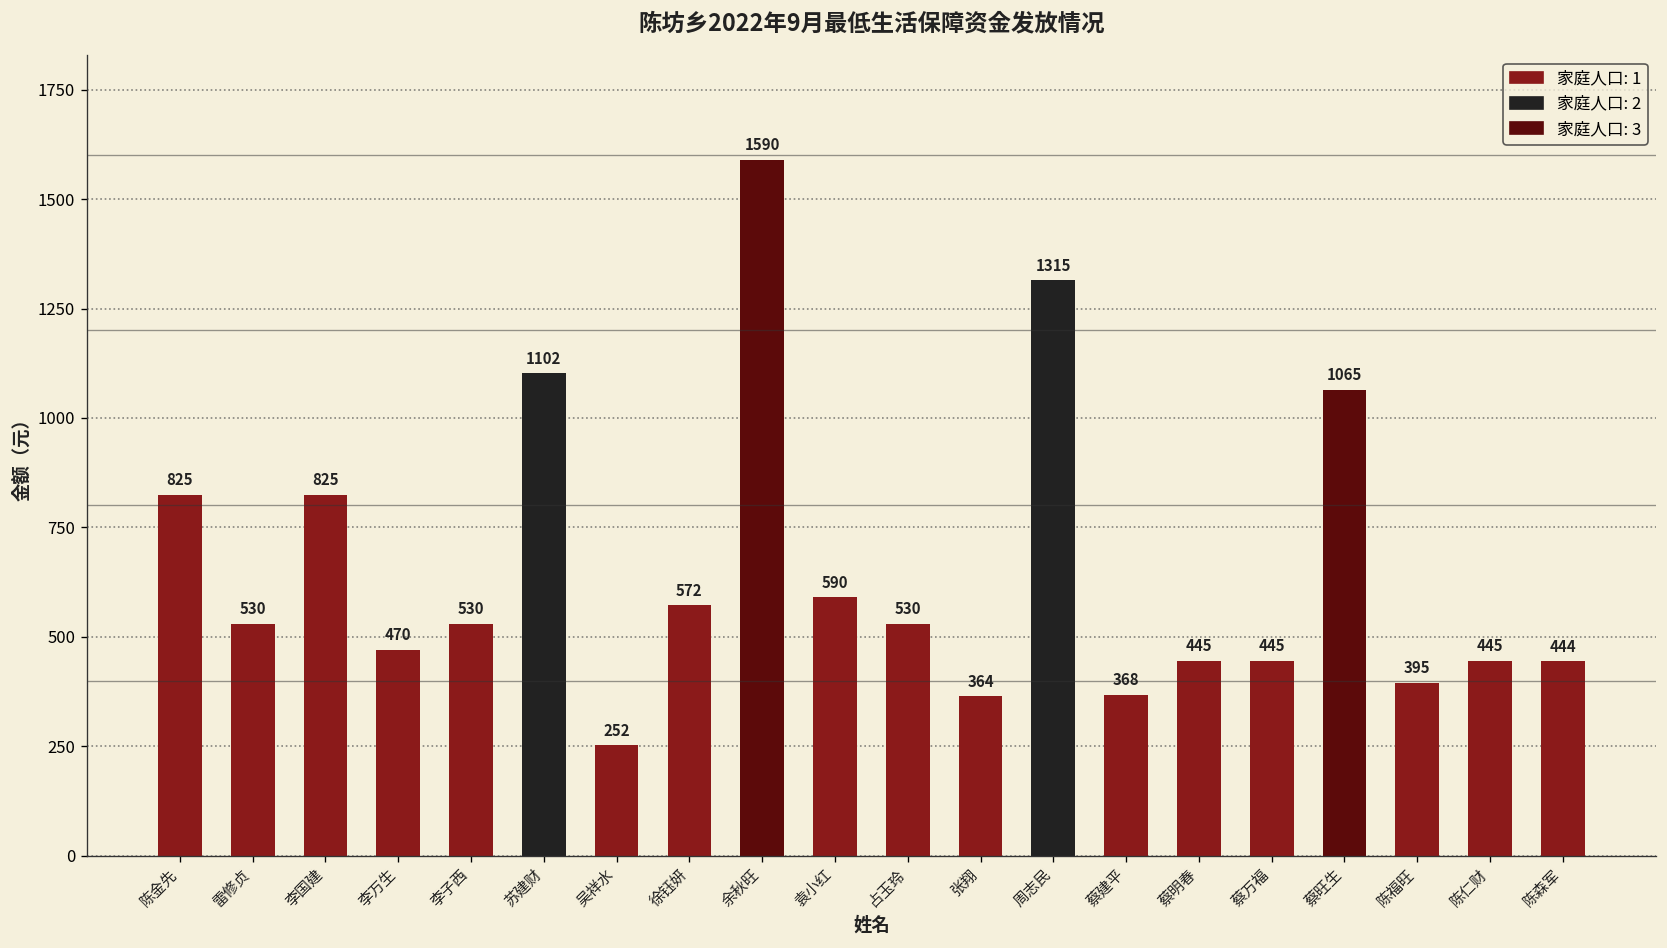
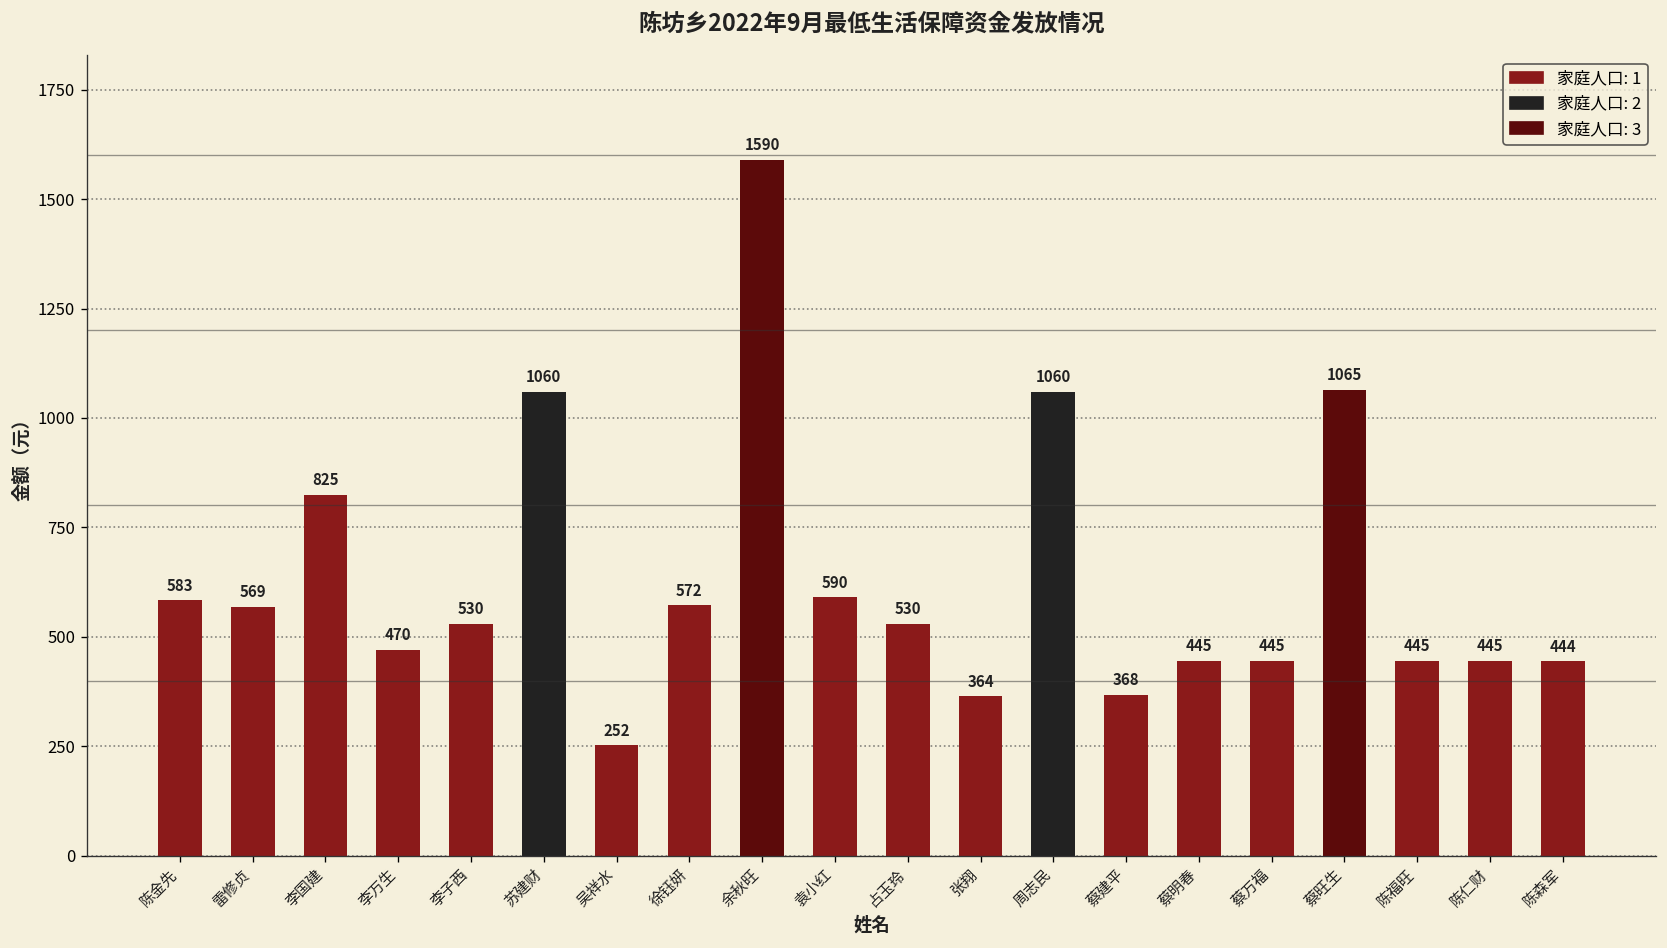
  {
-   "陈金先": 825,
-   "雷修贞": 530,
+   "陈金先": 583,
+   "雷修贞": 569,
    "李国建": 825,
    "李万生": 470,
    "李子西": 530,
-   "苏建财": 1102,
+   "苏建财": 1060,
    "吴祥水": 252,
    "徐钰妍": 572,
    "余秋旺": 1590,
    "袁小红": 590,
    "占玉玲": 530,
    "张翔": 364,
-   "周志民": 1315,
+   "周志民": 1060,
    "蔡建平": 368,
    "蔡明春": 445,
    "蔡万福": 445,
    "蔡旺生": 1065,
-   "陈福旺": 395,
+   "陈福旺": 445,
    "陈仁财": 445,
    "陈森军": 444
  }
